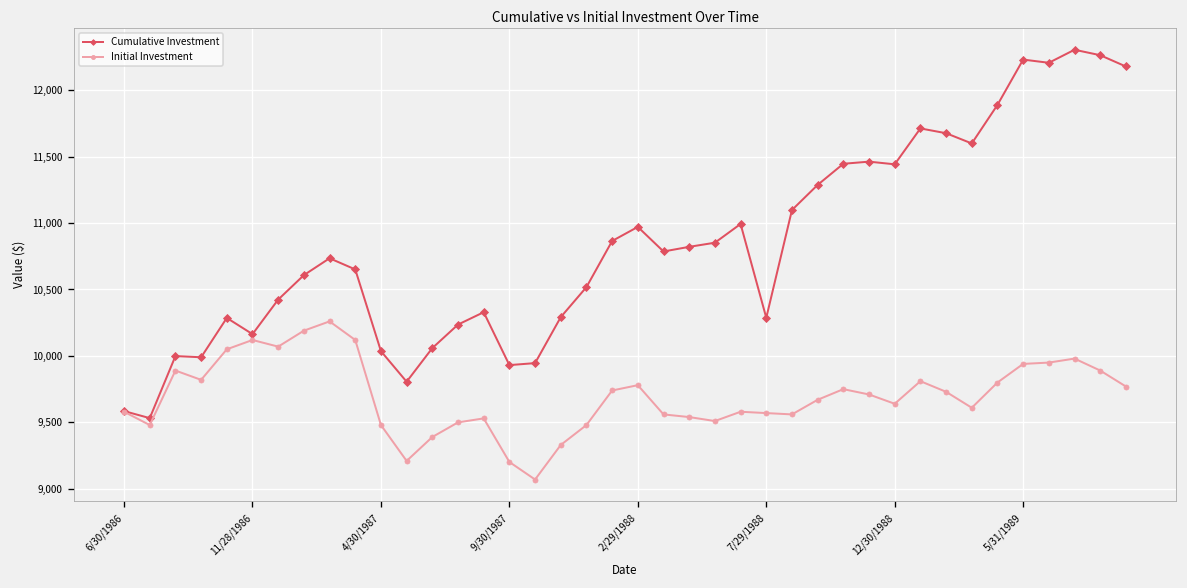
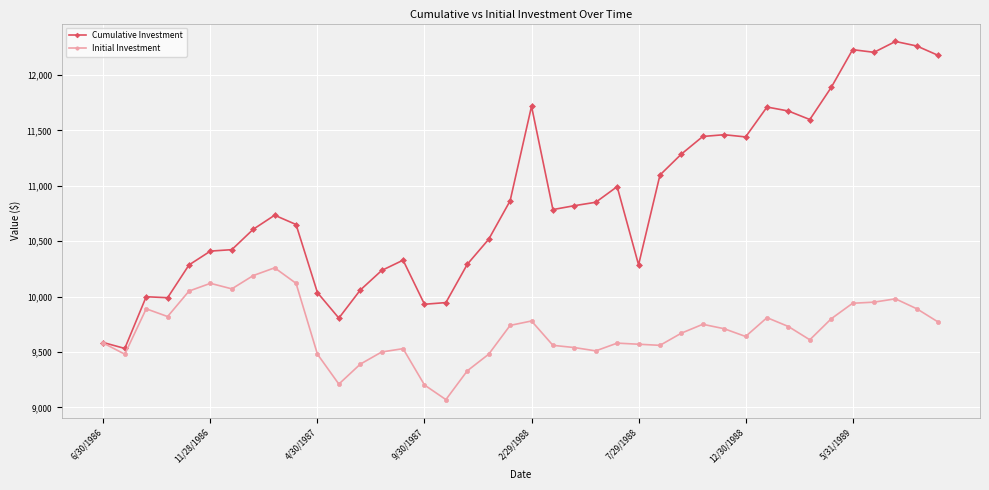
  {
    "Cumulative Investment": {
-     "11/28/1986": "10,160",
+     "11/28/1986": "10,410",
      "4/30/1987": "10,040",
      "9/30/1987": "9,930",
-     "2/29/1988": "10,970",
+     "2/29/1988": "11,720",
      "7/29/1988": "10,290",
      "12/30/1988": "11,440",
      "5/31/1989": "12,230"
    },
    "Initial Investment": {
      "11/28/1986": "10,120",
      "4/30/1987": "9,480",
      "9/30/1987": "9,200",
      "2/29/1988": "9,780",
      "7/29/1988": "9,570",
      "12/30/1988": "9,640",
      "5/31/1989": "9,940"
    }
  }
